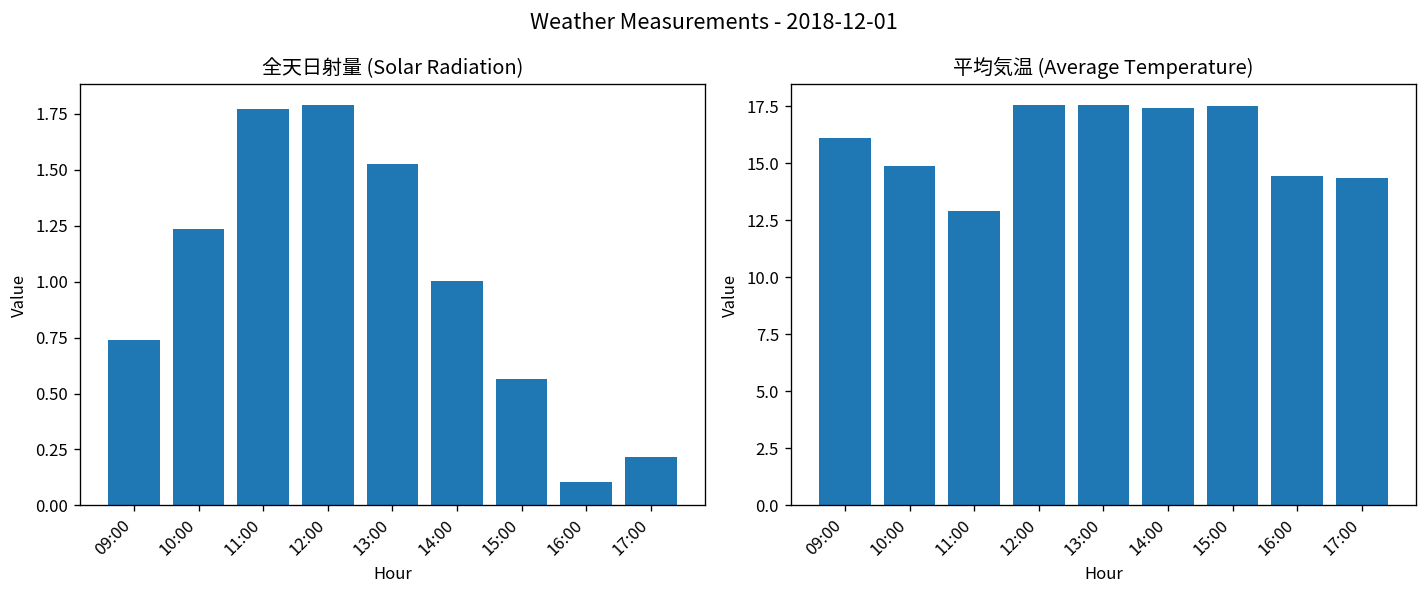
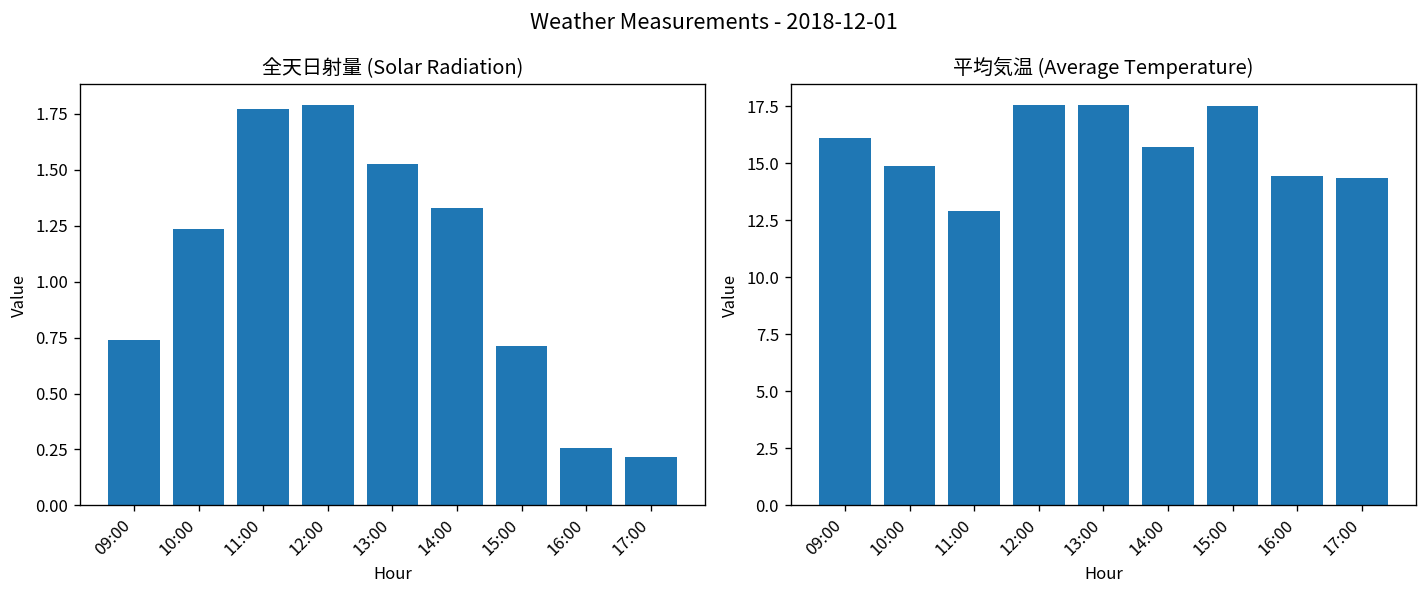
  {
    "全天日射量 (Solar Radiation)": {
      "09:00": 0.74,
      "10:00": 1.24,
      "11:00": 1.77,
      "12:00": 1.79,
      "13:00": 1.53,
-     "14:00": 1.00,
-     "15:00": 0.57,
-     "16:00": 0.11,
+     "14:00": 1.33,
+     "15:00": 0.71,
+     "16:00": 0.26,
      "17:00": 0.22
    },
    "平均気温 (Average Temperature)": {
      "09:00": 16.1,
      "10:00": 14.9,
      "11:00": 12.9,
      "12:00": 17.6,
      "13:00": 17.6,
-     "14:00": 17.4,
+     "14:00": 15.7,
      "15:00": 17.5,
      "16:00": 14.4,
      "17:00": 14.4
    }
  }
